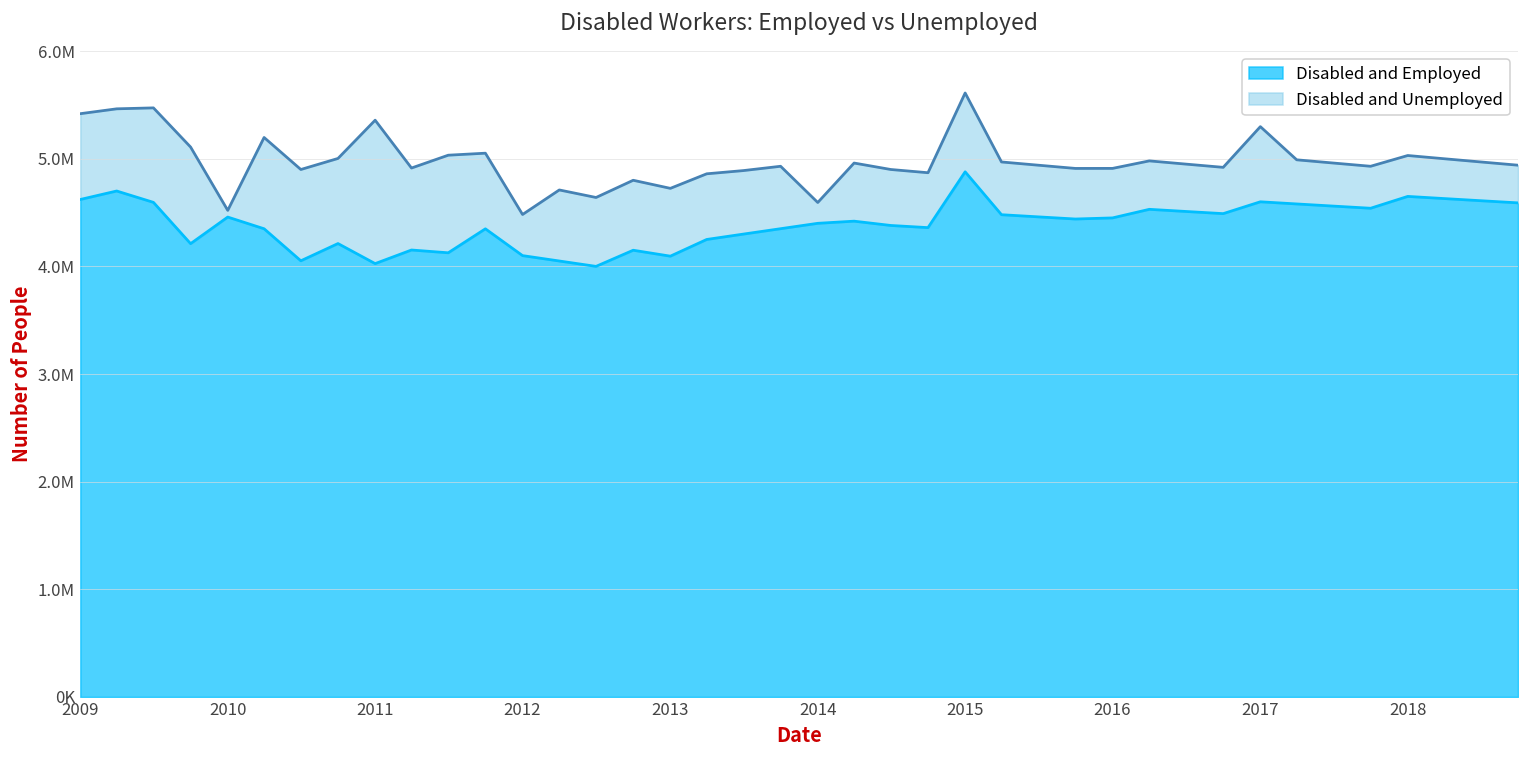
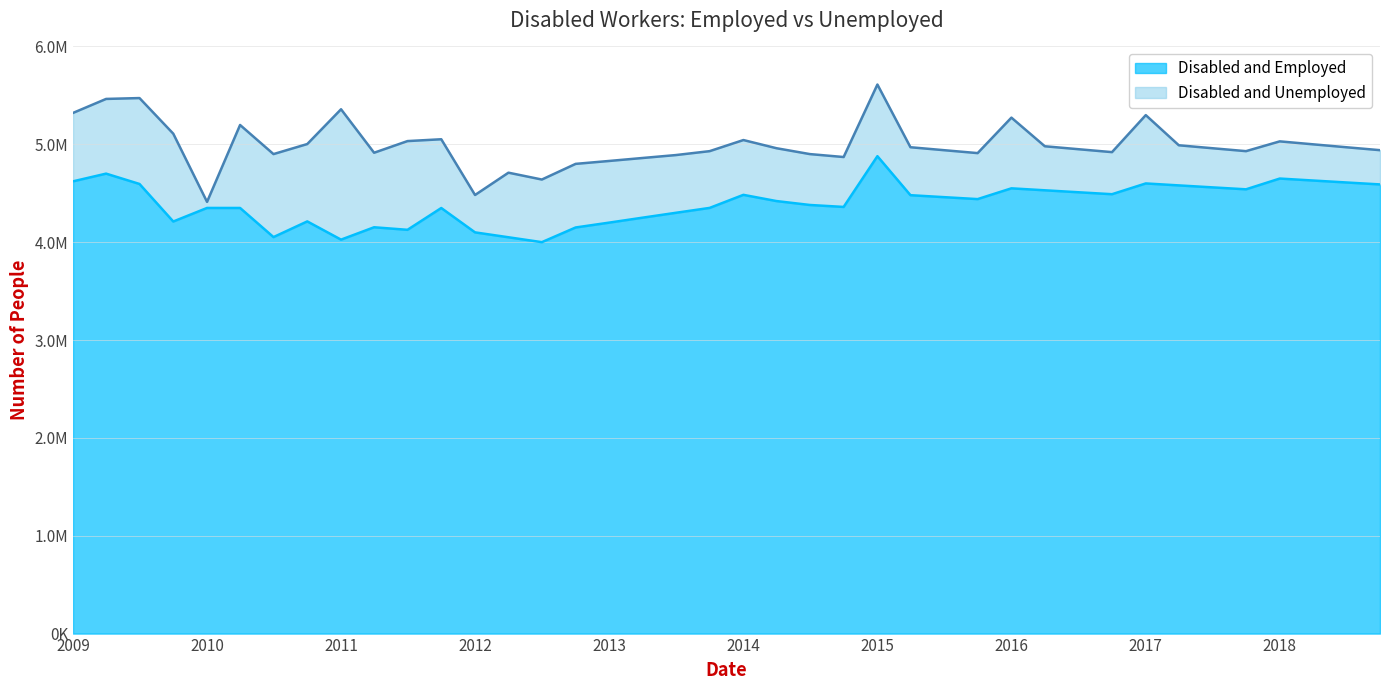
  {
    "Disabled and Employed": {
      "2009": 4600000,
-     "2010": 4500000,
+     "2010": 4300000,
      "2011": 4000000,
      "2012": 4100000,
-     "2013": 4100000,
-     "2014": 4400000,
+     "2013": 4200000,
+     "2014": 4500000,
      "2015": 4900000,
-     "2016": 4500000,
+     "2016": 4600000,
      "2017": 4600000,
      "2018": 4700000
    },
    "Disabled and Unemployed": {
-     "2009": 800000,
+     "2009": 700000,
      "2010": 100000,
      "2011": 1300000,
      "2012": 400000,
      "2013": 600000,
-     "2014": 200000,
+     "2014": 600000,
      "2015": 700000,
-     "2016": 500000,
+     "2016": 700000,
      "2017": 700000,
      "2018": 400000
    }
  }
